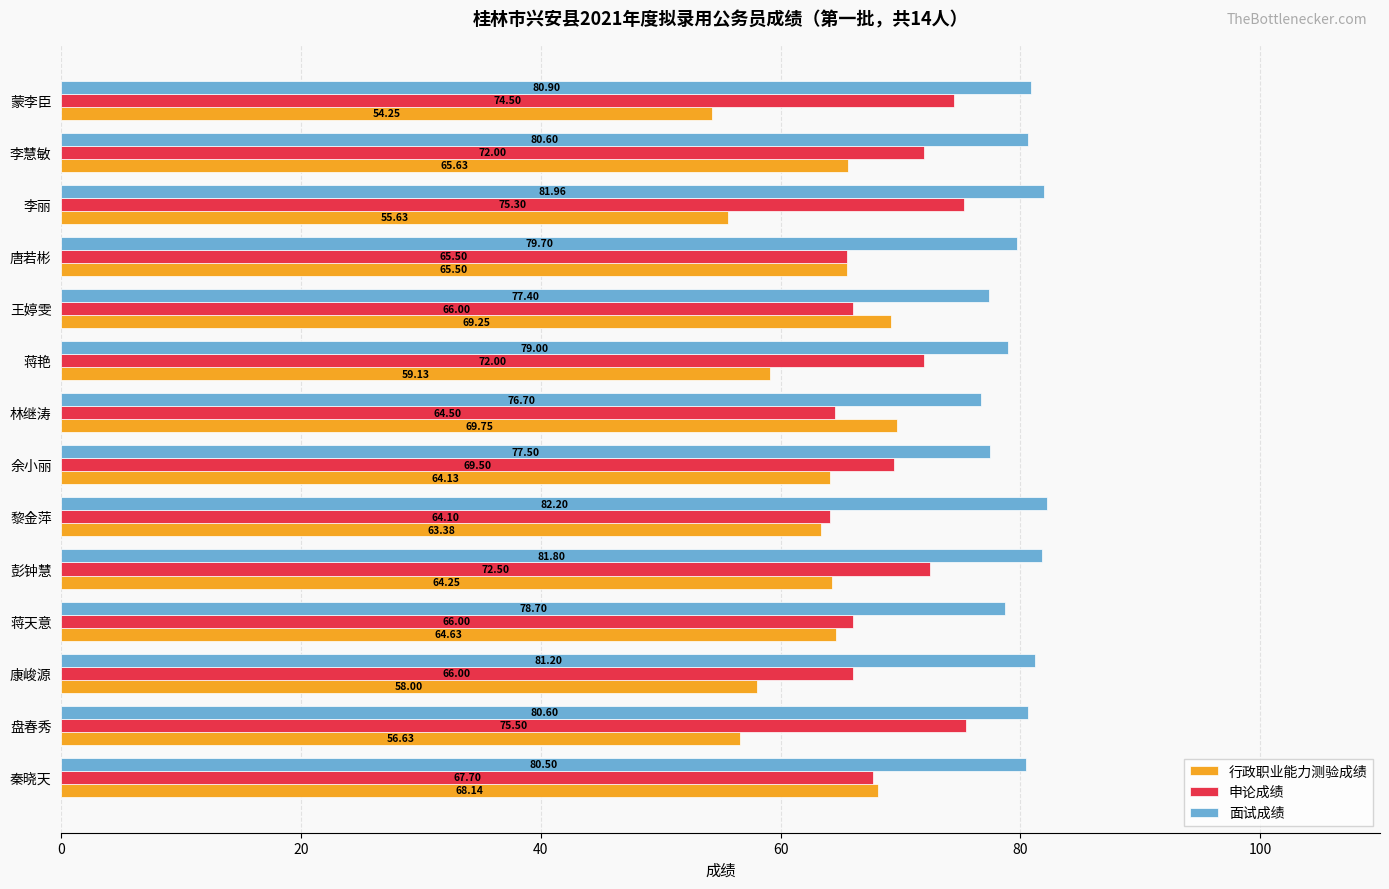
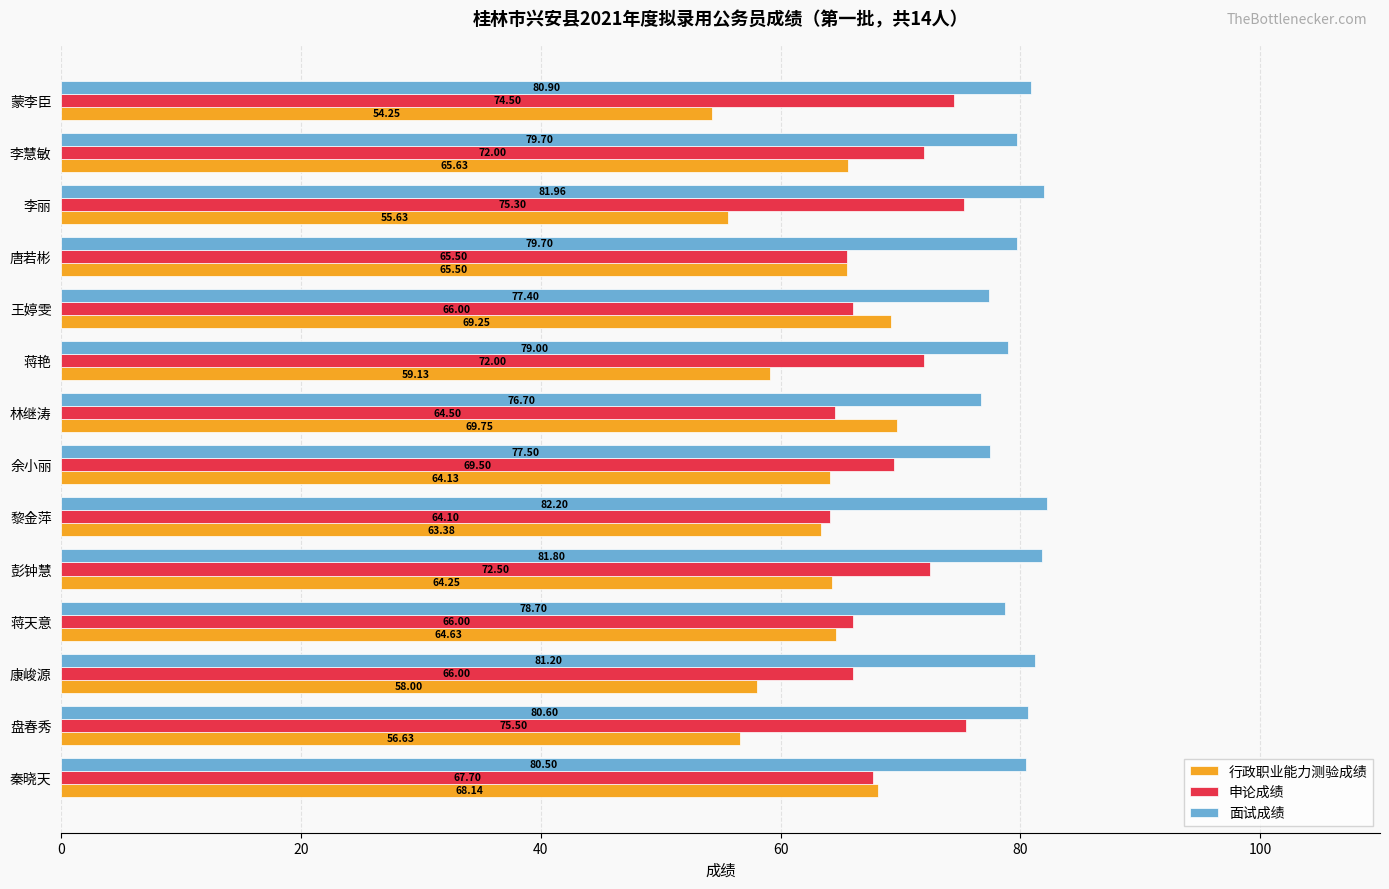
  {
    "行政职业能力测验成绩": {
      "蒙李臣": 54.25,
      "李慧敏": 65.63,
      "李丽": 55.63,
      "唐若彬": 65.50,
      "王婷雯": 69.25,
      "蒋艳": 59.13,
      "林继涛": 69.75,
      "余小丽": 64.13,
      "黎金萍": 63.38,
      "彭钟慧": 64.25,
      "蒋天意": 64.63,
      "康峻源": 58.00,
      "盘春秀": 56.63,
      "秦晓天": 68.14
    },
    "申论成绩": {
      "蒙李臣": 74.50,
      "李慧敏": 72.00,
      "李丽": 75.30,
      "唐若彬": 65.50,
      "王婷雯": 66.00,
      "蒋艳": 72.00,
      "林继涛": 64.50,
      "余小丽": 69.50,
      "黎金萍": 64.10,
      "彭钟慧": 72.50,
      "蒋天意": 66.00,
      "康峻源": 66.00,
      "盘春秀": 75.50,
      "秦晓天": 67.70
    },
    "面试成绩": {
      "蒙李臣": 80.90,
-     "李慧敏": 80.60,
+     "李慧敏": 79.70,
      "李丽": 81.96,
      "唐若彬": 79.70,
      "王婷雯": 77.40,
      "蒋艳": 79.00,
      "林继涛": 76.70,
      "余小丽": 77.50,
      "黎金萍": 82.20,
      "彭钟慧": 81.80,
      "蒋天意": 78.70,
      "康峻源": 81.20,
      "盘春秀": 80.60,
      "秦晓天": 80.50
    }
  }
